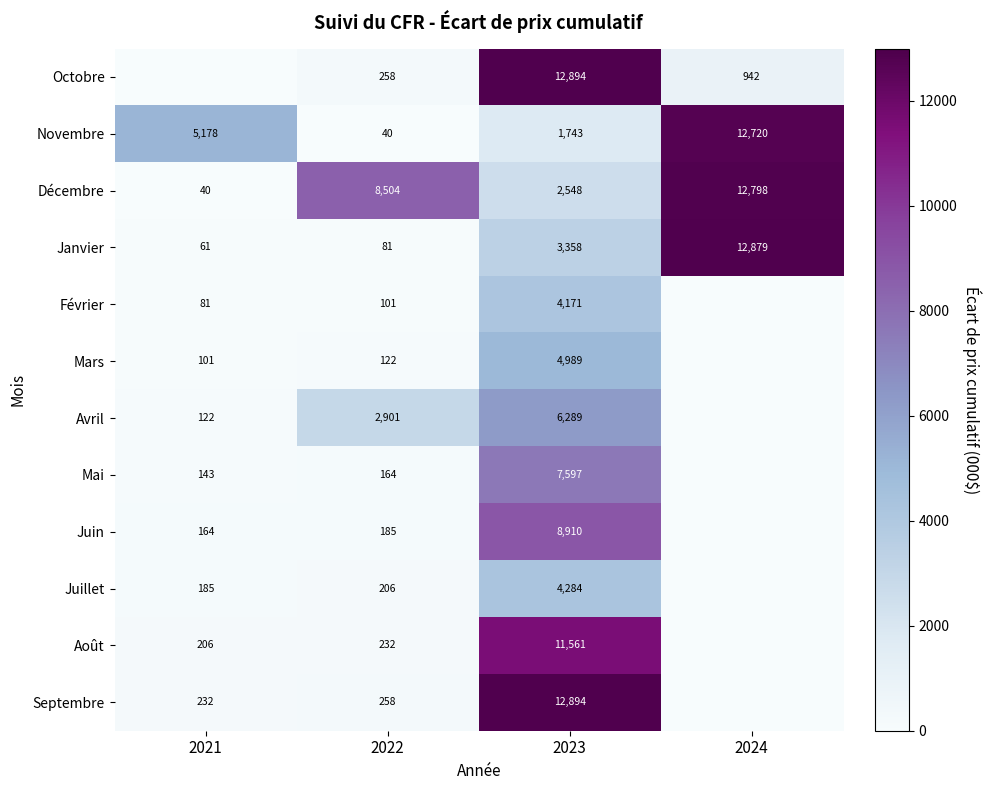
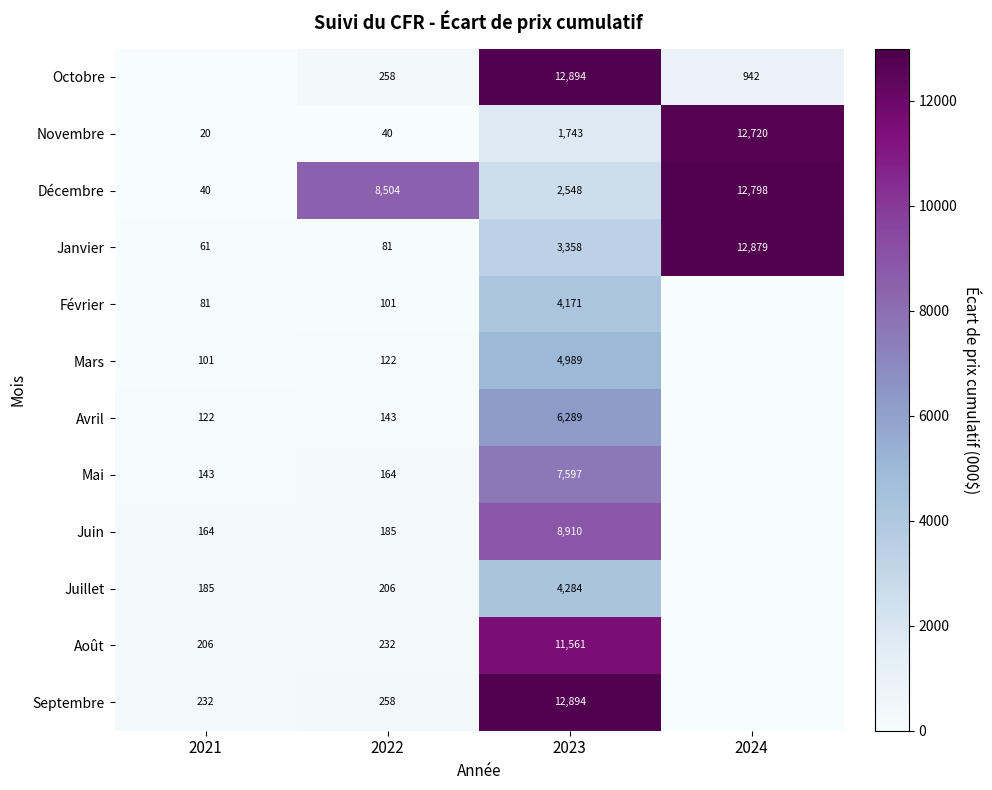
  {
    "Octobre": {
      "2022": "258",
      "2023": "12,894",
      "2024": "942"
    },
    "Novembre": {
-     "2021": "5,178",
+     "2021": "20",
      "2022": "40",
      "2023": "1,743",
      "2024": "12,720"
    },
    "Décembre": {
      "2021": "40",
      "2022": "8,504",
      "2023": "2,548",
      "2024": "12,798"
    },
    "Janvier": {
      "2021": "61",
      "2022": "81",
      "2023": "3,358",
      "2024": "12,879"
    },
    "Février": {
      "2021": "81",
      "2022": "101",
      "2023": "4,171"
    },
    "Mars": {
      "2021": "101",
      "2022": "122",
      "2023": "4,989"
    },
    "Avril": {
      "2021": "122",
-     "2022": "2,901",
+     "2022": "143",
      "2023": "6,289"
    },
    "Mai": {
      "2021": "143",
      "2022": "164",
      "2023": "7,597"
    },
    "Juin": {
      "2021": "164",
      "2022": "185",
      "2023": "8,910"
    },
    "Juillet": {
      "2021": "185",
      "2022": "206",
      "2023": "4,284"
    },
    "Août": {
      "2021": "206",
      "2022": "232",
      "2023": "11,561"
    },
    "Septembre": {
      "2021": "232",
      "2022": "258",
      "2023": "12,894"
    }
  }
